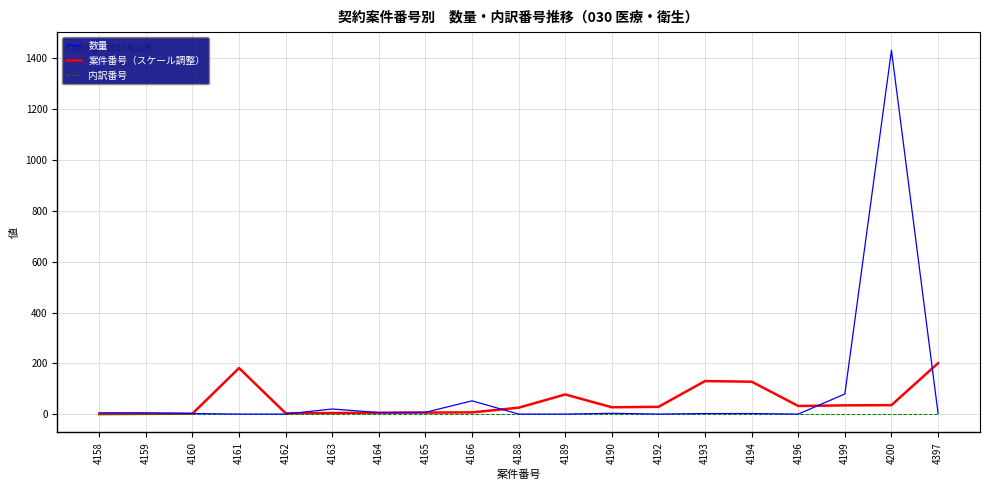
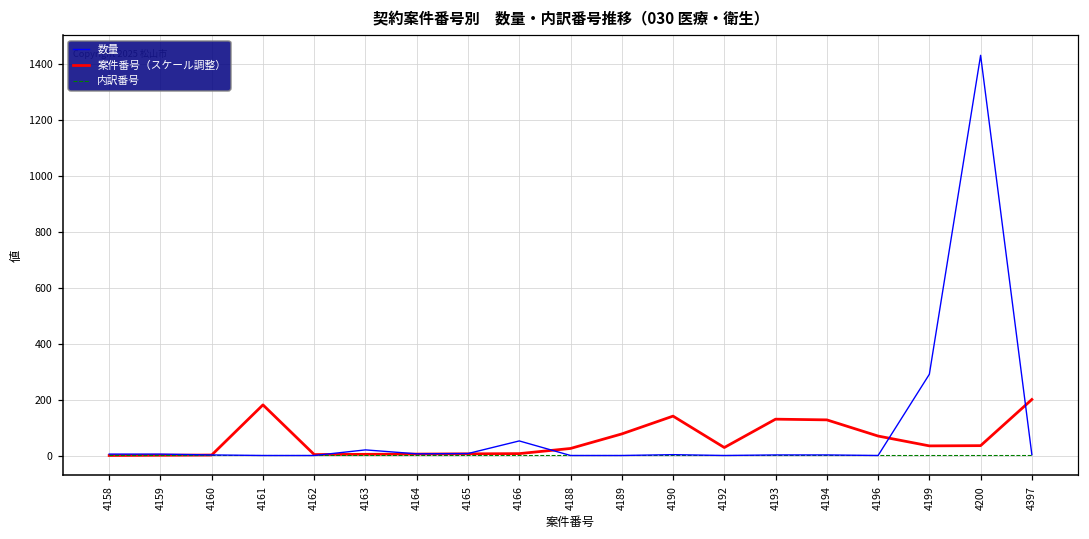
  {
    "数量": {
      "4163": 20,
      "4166": 50,
-     "4199": 80,
+     "4199": 290,
      "4200": 1430
    },
    "案件番号（スケール調整）": {
      "4161": 180,
      "4188": 30,
      "4189": 80,
-     "4190": 30,
+     "4190": 140,
      "4192": 30,
      "4193": 130,
      "4194": 130,
-     "4196": 30,
+     "4196": 70,
      "4199": 40,
      "4200": 40,
      "4397": 200
    },
    "内訳番号": {
      "4199": 0,
      "4200": 0
    }
  }
